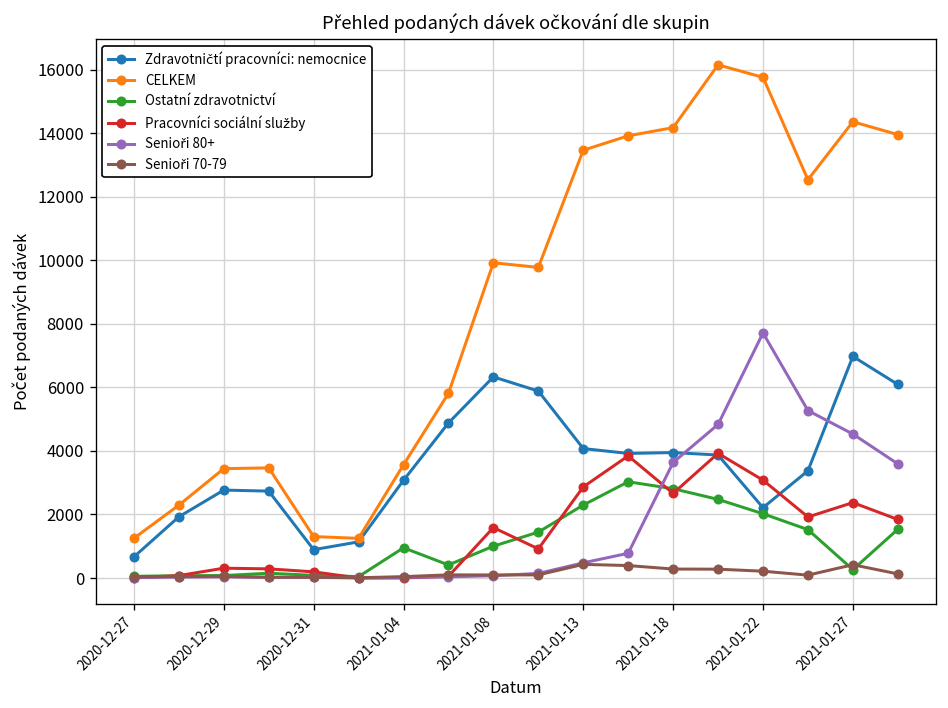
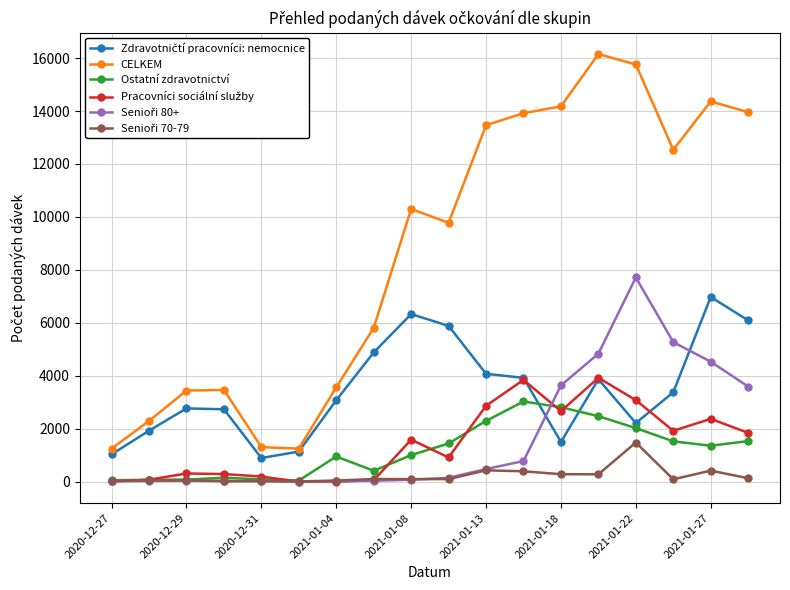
  {
    "Zdravotničtí pracovníci: nemocnice": {
-     "2020-12-27": 700,
+     "2020-12-27": 1000,
      "2020-12-29": 2800,
      "2020-12-31": 900,
      "2021-01-04": 3100,
      "2021-01-08": 6300,
      "2021-01-13": 4100,
-     "2021-01-18": 3900,
+     "2021-01-18": 1500,
      "2021-01-22": 2200,
      "2021-01-27": 7000
    },
    "CELKEM": {
      "2020-12-27": 1300,
      "2020-12-29": 3400,
      "2020-12-31": 1300,
      "2021-01-04": 3600,
-     "2021-01-08": 9900,
+     "2021-01-08": 10300,
      "2021-01-13": 13500,
      "2021-01-18": 14200,
      "2021-01-22": 15800,
      "2021-01-27": 14400
    },
    "Ostatní zdravotnictví": {
      "2021-01-04": 1000,
      "2021-01-08": 1000,
      "2021-01-13": 2300,
      "2021-01-18": 2800,
      "2021-01-22": 2000,
-     "2021-01-27": 300
+     "2021-01-27": 1400
    },
    "Pracovníci sociální služby": {
      "2020-12-29": 300,
      "2020-12-31": 200,
      "2021-01-08": 1600,
      "2021-01-13": 2900,
      "2021-01-18": 2700,
      "2021-01-22": 3100,
      "2021-01-27": 2400
    },
    "Senioři 80+": {
      "2021-01-18": 3600,
      "2021-01-22": 7700,
      "2021-01-27": 4500
    },
    "Senioři 70-79": {
      "2021-01-18": 300,
-     "2021-01-22": 200,
+     "2021-01-22": 1500,
      "2021-01-27": 400
    }
  }
